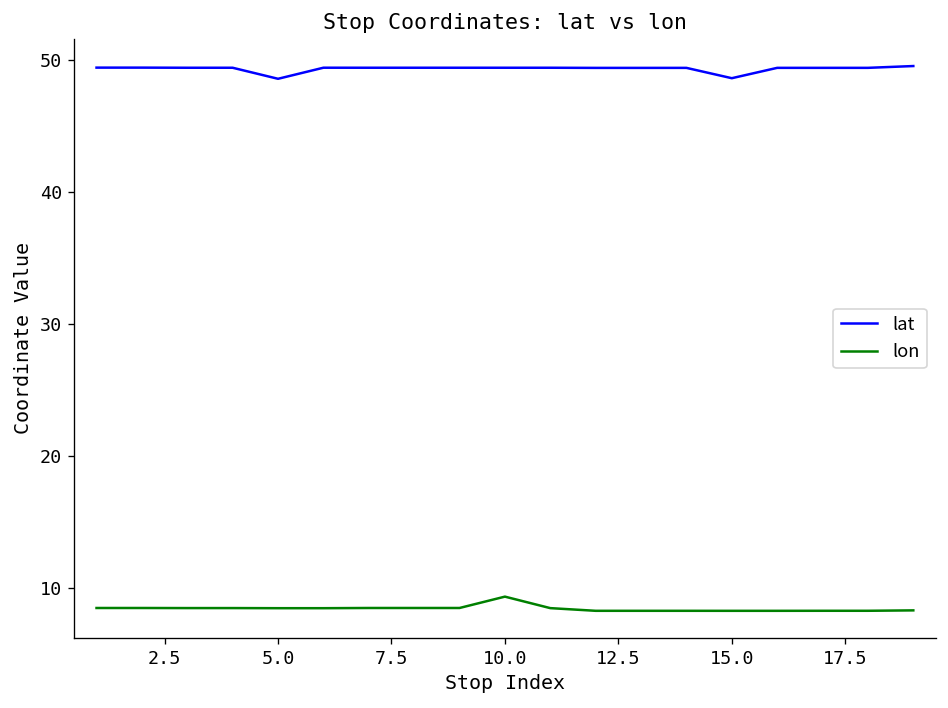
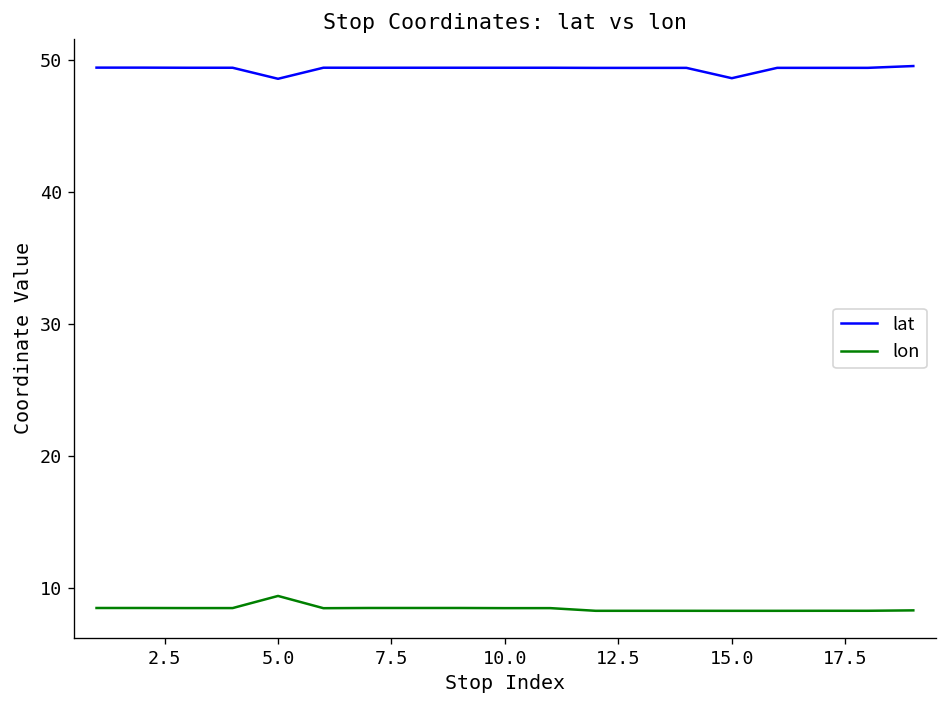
  {
    "lat": {
      "5.0": 48.6,
      "10.0": 49.4,
      "15.0": 48.6
    },
    "lon": {
-     "5.0": 8.5,
-     "10.0": 9.4,
+     "5.0": 9.4,
+     "10.0": 8.5,
      "15.0": 8.3
    }
  }
